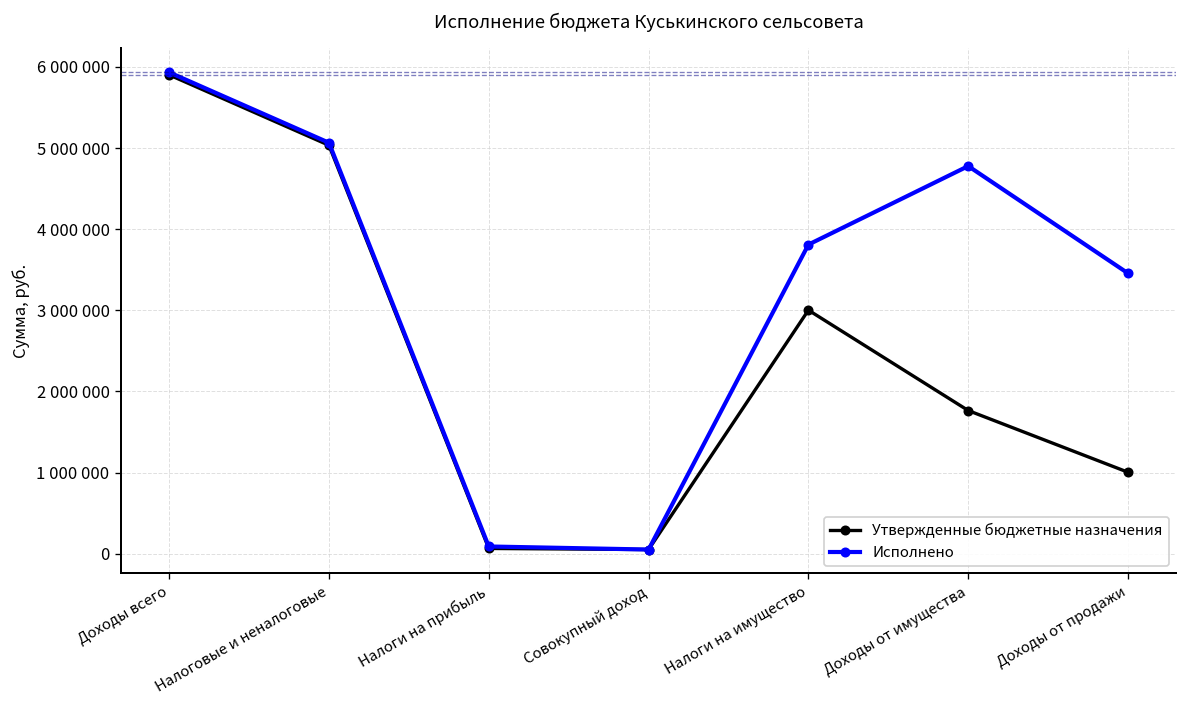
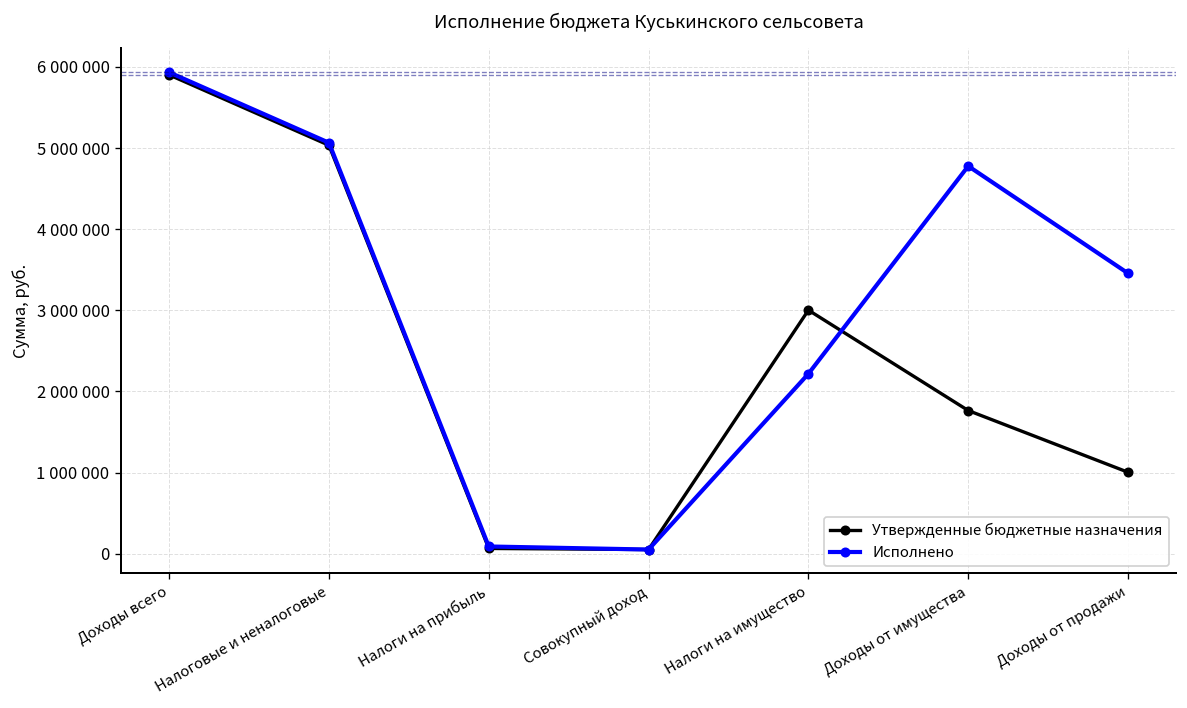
  {
    "Утвержденные бюджетные назначения": {
      "Налоги на имущество": 3000000,
      "Доходы от имущества": 1800000,
      "Доходы от продажи": 1000000
    },
    "Исполнено": {
-     "Налоги на имущество": 3800000,
+     "Налоги на имущество": 2200000,
      "Доходы от имущества": 4800000,
      "Доходы от продажи": 3500000
    }
  }
